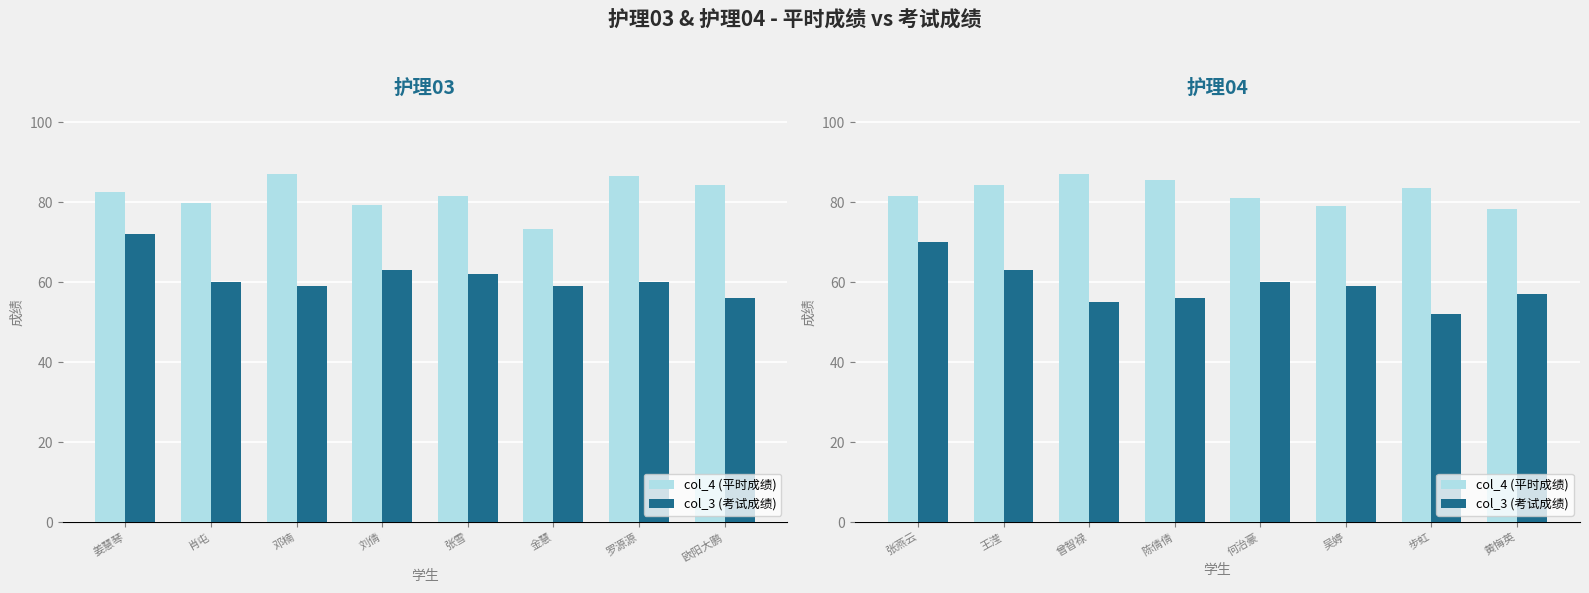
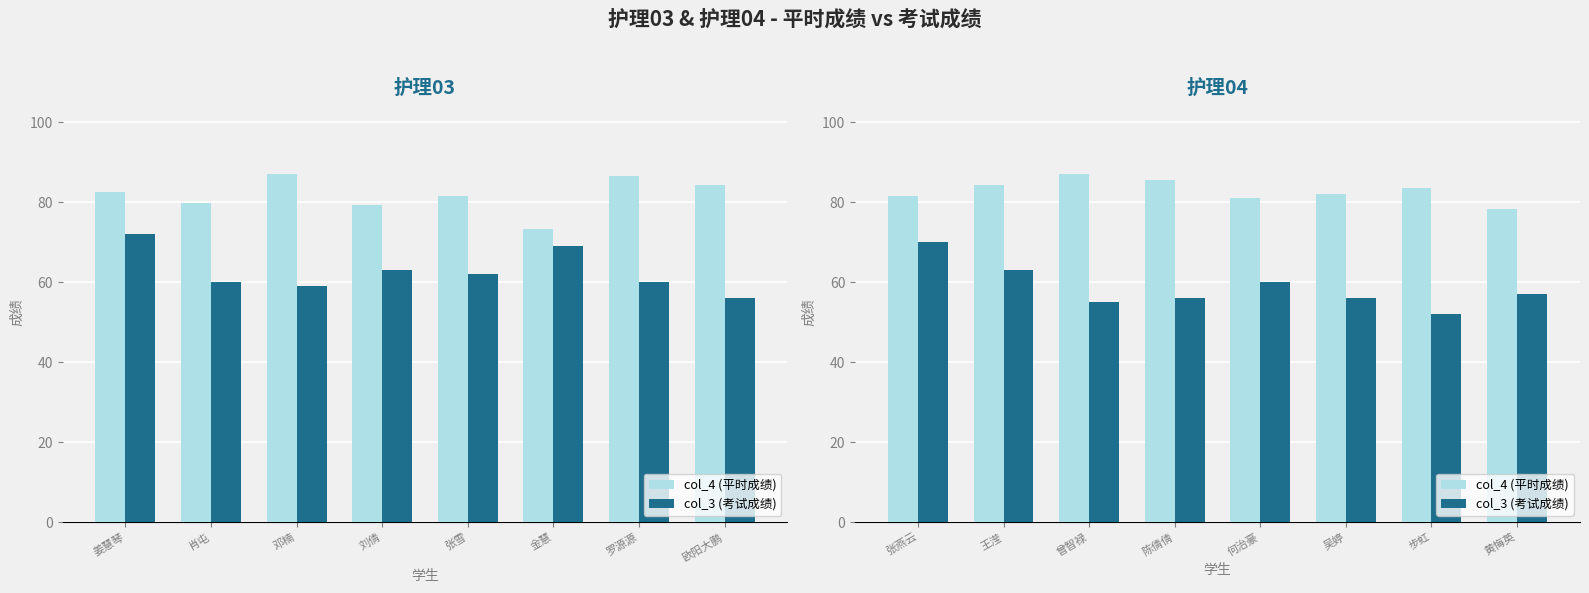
  {
    "护理03": {
      "col_4 (平时成绩)": {
        "姜慧琴": 83,
        "肖屯": 80,
        "邓楠": 87,
        "刘倩": 79,
        "张雪": 82,
        "金慧": 73,
        "罗源源": 87,
        "欧阳大鹏": 84
      },
      "col_3 (考试成绩)": {
        "姜慧琴": 72,
        "肖屯": 60,
        "邓楠": 59,
        "刘倩": 63,
        "张雪": 62,
-       "金慧": 59,
+       "金慧": 69,
        "罗源源": 60,
        "欧阳大鹏": 56
      }
    },
    "护理04": {
      "col_4 (平时成绩)": {
        "张燕云": 82,
        "王滢": 84,
        "曾智禄": 87,
        "陈倩倩": 86,
        "何治豪": 81,
-       "吴婷": 79,
+       "吴婷": 82,
        "步虹": 84,
        "黄悔英": 78
      },
      "col_3 (考试成绩)": {
        "张燕云": 70,
        "王滢": 63,
        "曾智禄": 55,
        "陈倩倩": 56,
        "何治豪": 60,
-       "吴婷": 59,
+       "吴婷": 56,
        "步虹": 52,
        "黄悔英": 57
      }
    }
  }
